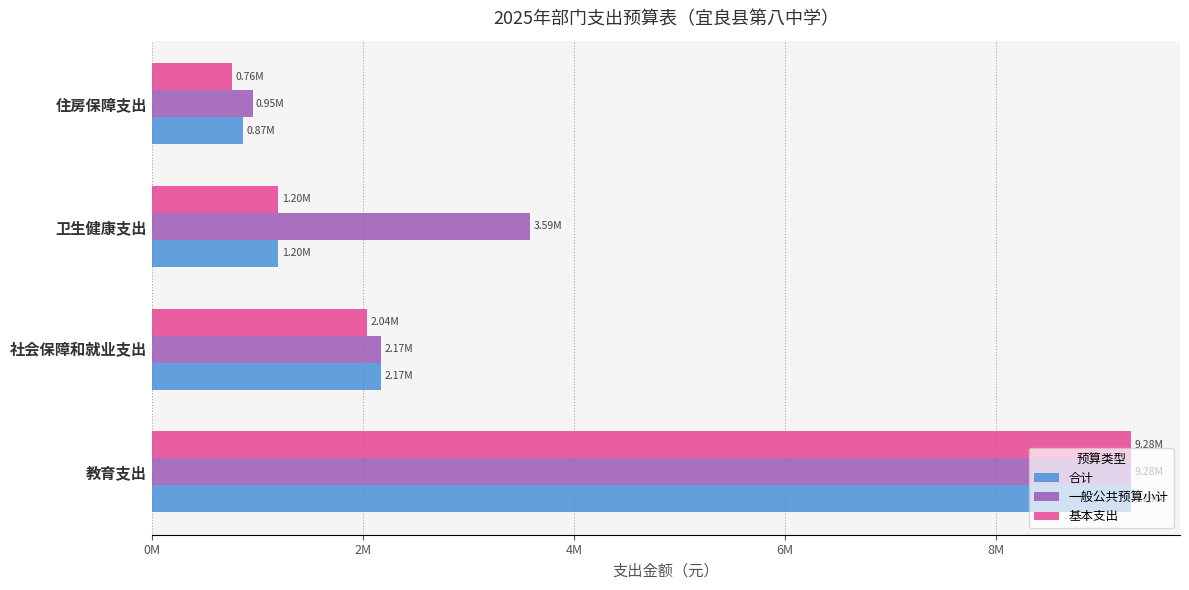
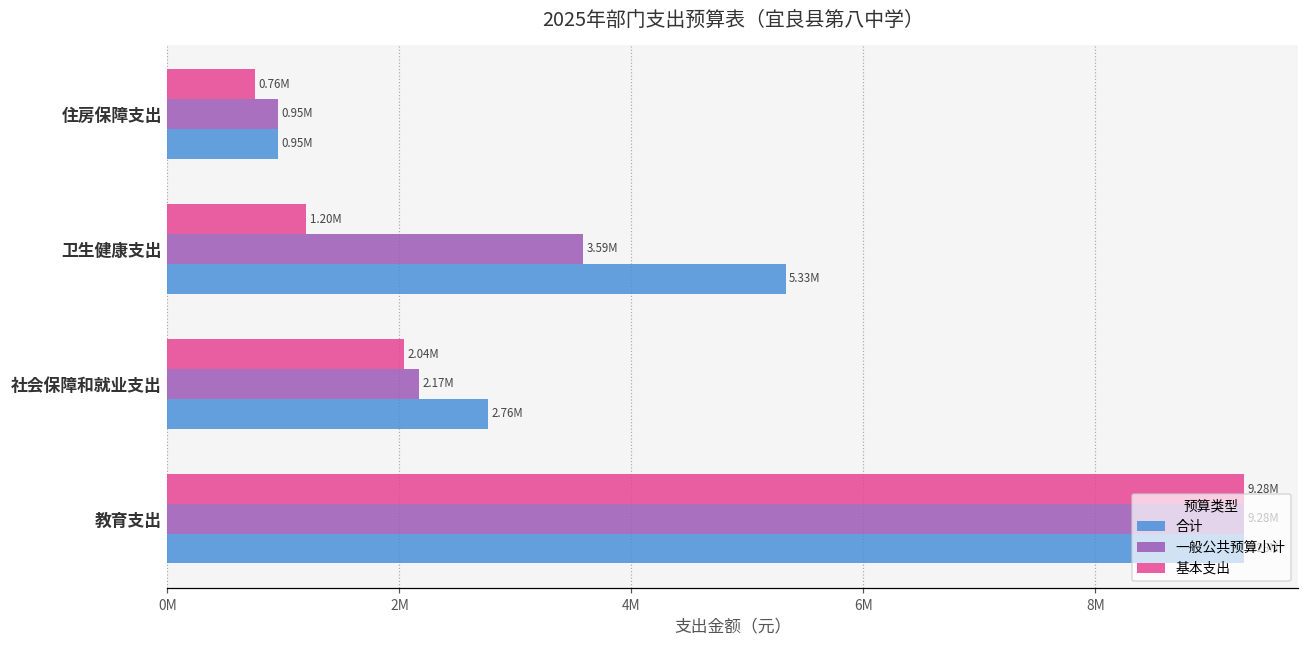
  {
    "合计": {
-     "住房保障支出": "0.87M",
-     "卫生健康支出": "1.20M",
-     "社会保障和就业支出": "2.17M"
+     "住房保障支出": "0.95M",
+     "卫生健康支出": "5.33M",
+     "社会保障和就业支出": "2.76M"
    },
    "一般公共预算小计": {
      "住房保障支出": "0.95M",
      "卫生健康支出": "3.59M",
      "社会保障和就业支出": "2.17M"
    },
    "基本支出": {
      "住房保障支出": "0.76M",
      "卫生健康支出": "1.20M",
      "社会保障和就业支出": "2.04M"
    }
  }
